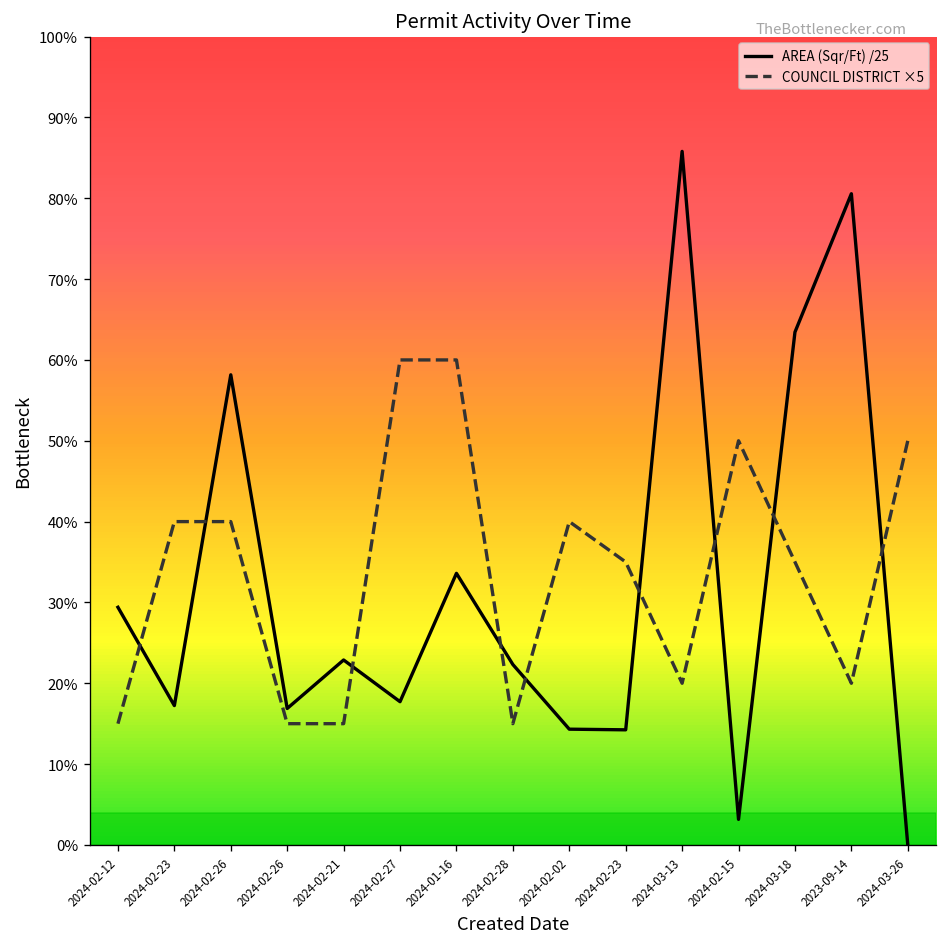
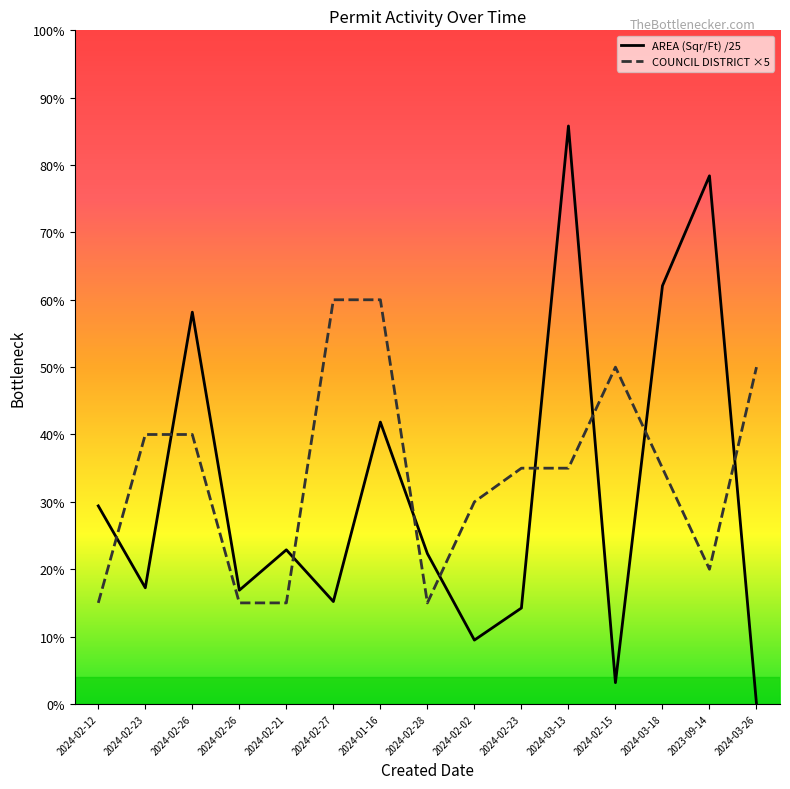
  {
    "AREA (Sqr/Ft) /25": {
      "2024-02-12": "29%",
      "2024-02-21": "23%",
-     "2024-02-27": "18%",
-     "2024-01-16": "34%",
+     "2024-02-27": "15%",
+     "2024-01-16": "42%",
      "2024-02-28": "22%",
-     "2024-02-02": "14%",
+     "2024-02-02": "9%",
      "2024-03-13": "86%",
-     "2024-03-18": "63%",
-     "2023-09-14": "81%"
+     "2024-03-18": "62%",
+     "2023-09-14": "78%"
    },
    "COUNCIL DISTRICT ×5": {
      "2024-02-12": "15%",
      "2024-02-21": "15%",
      "2024-02-27": "60%",
      "2024-01-16": "60%",
      "2024-02-28": "15%",
-     "2024-02-02": "40%",
-     "2024-03-13": "20%",
+     "2024-02-02": "30%",
+     "2024-03-13": "35%",
      "2024-02-15": "50%",
      "2024-03-18": "35%",
      "2023-09-14": "20%",
      "2024-03-26": "50%"
    }
  }
